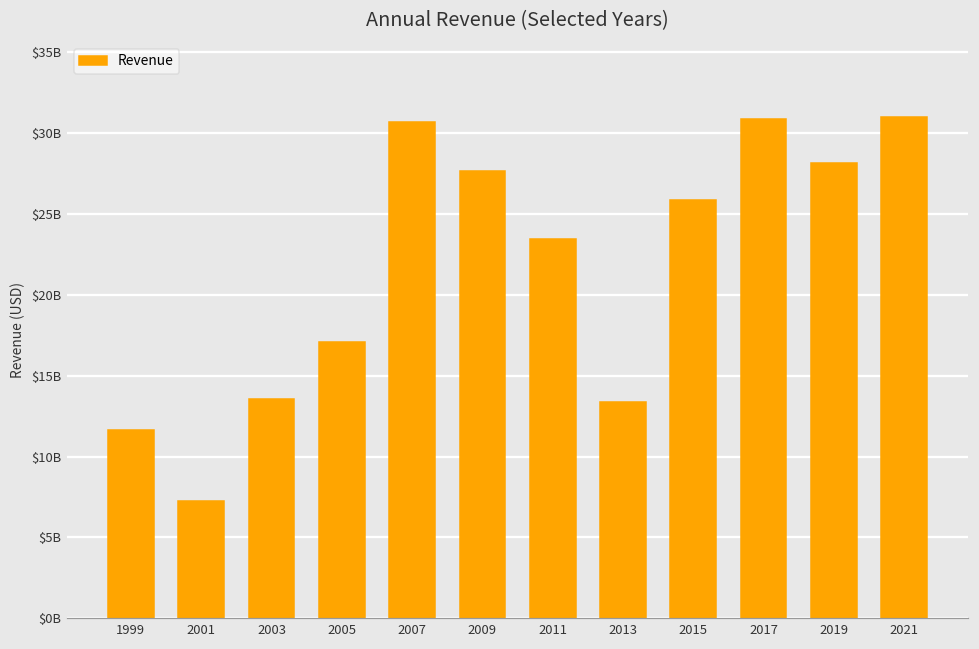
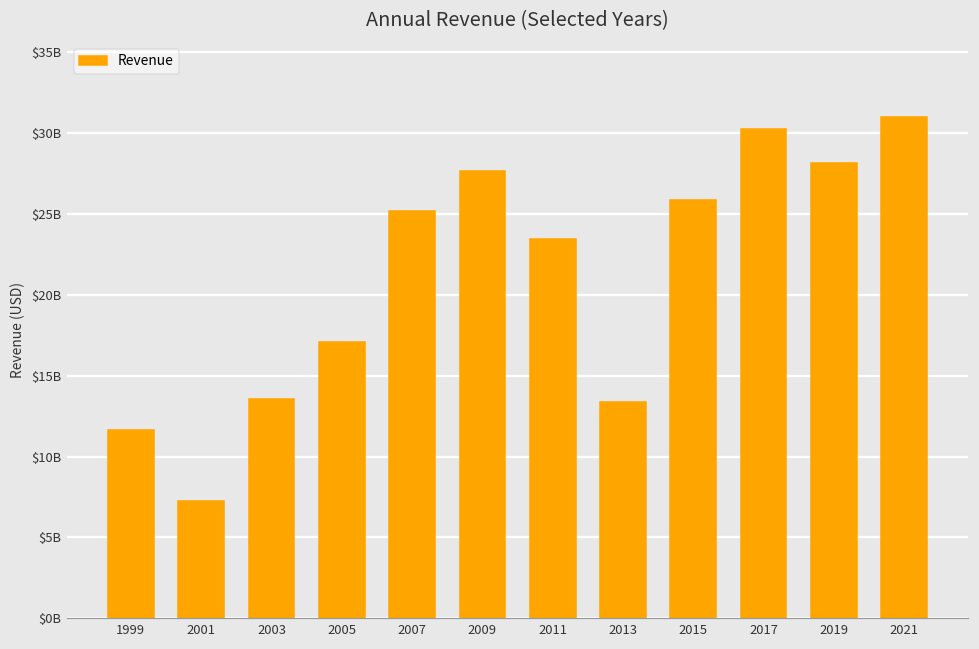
  {
    "1999": "$11600000000",
    "2001": "$7300000000",
    "2003": "$13500000000",
    "2005": "$17100000000",
-   "2007": "$30700000000",
+   "2007": "$25200000000",
    "2009": "$27700000000",
    "2011": "$23400000000",
    "2013": "$13400000000",
    "2015": "$25800000000",
-   "2017": "$30900000000",
+   "2017": "$30300000000",
    "2019": "$28100000000",
    "2021": "$31000000000"
  }
